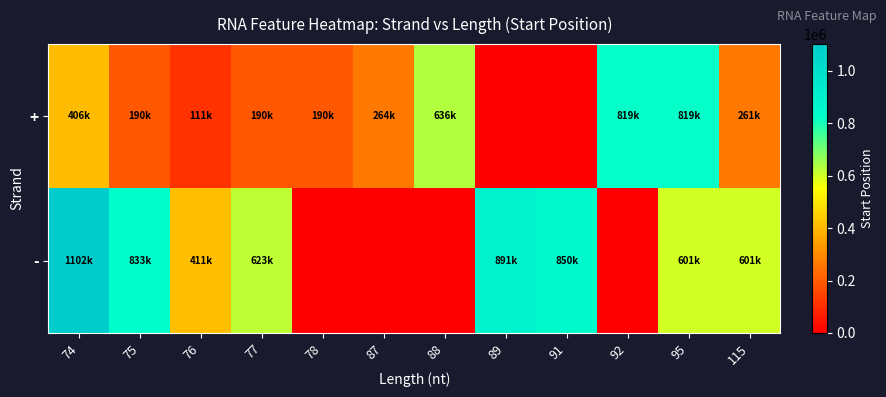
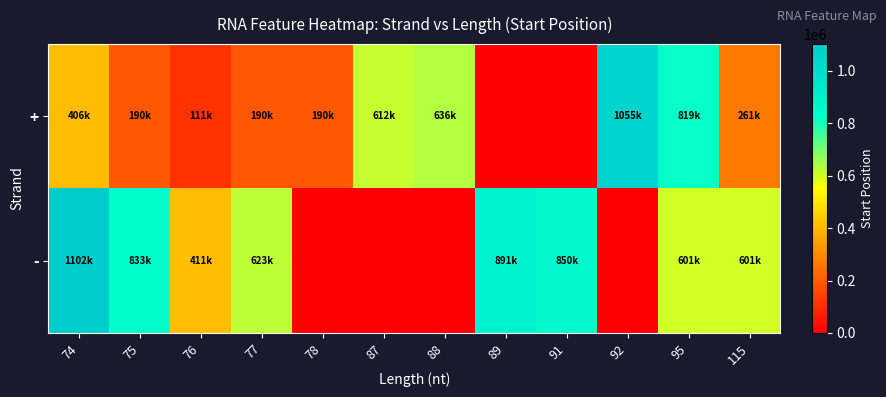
  {
    "+": {
      "74": "406k",
      "75": "190k",
      "76": "111k",
      "77": "190k",
      "78": "190k",
-     "87": "264k",
+     "87": "612k",
      "88": "636k",
-     "92": "819k",
+     "92": "1055k",
      "95": "819k",
      "115": "261k"
    },
    "-": {
      "74": "1102k",
      "75": "833k",
      "76": "411k",
      "77": "623k",
      "89": "891k",
      "91": "850k",
      "95": "601k",
      "115": "601k"
    }
  }
